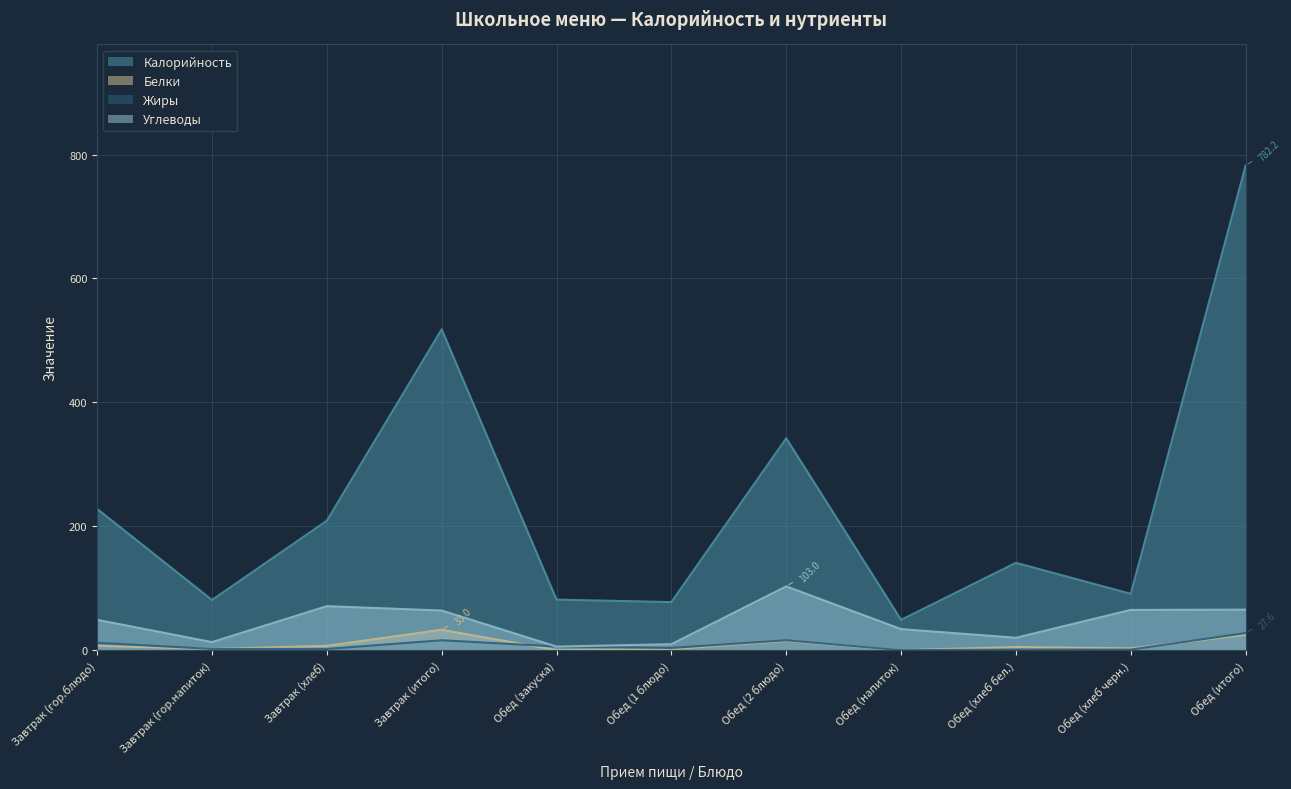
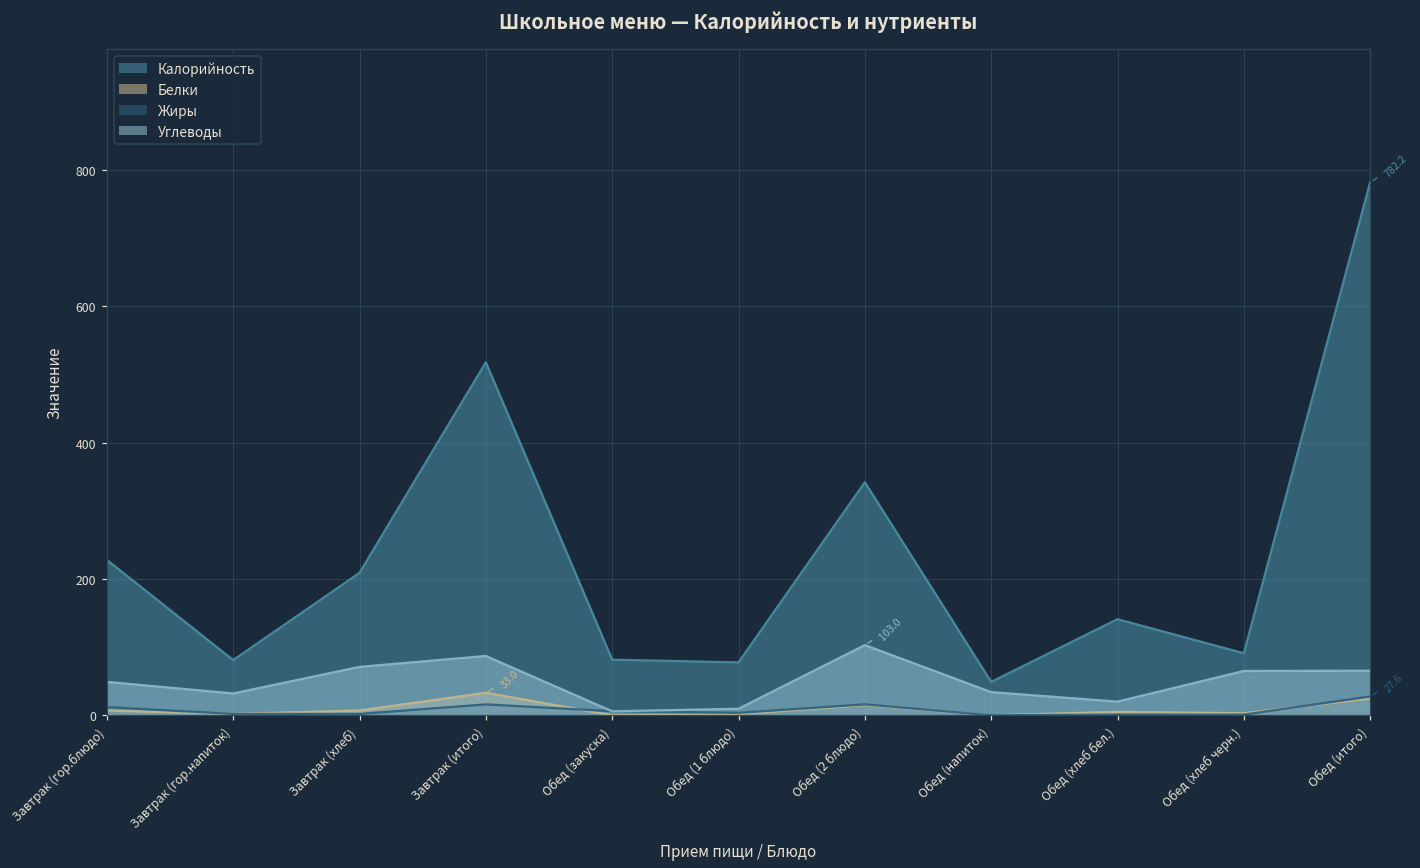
  {
    "Белки": {
      "Завтрак (итого)": 33.0
    },
    "Углеводы": {
      "Завтрак (гор.блюдо)": 50,
-     "Завтрак (гор.напиток)": 10,
+     "Завтрак (гор.напиток)": 30,
      "Завтрак (хлеб)": 70,
-     "Завтрак (итого)": 60,
+     "Завтрак (итого)": 90,
      "Обед (1 блюдо)": 10,
      "Обед (напиток)": 30,
      "Обед (хлеб бел.)": 20,
      "Обед (хлеб черн.)": 70
    }
  }
